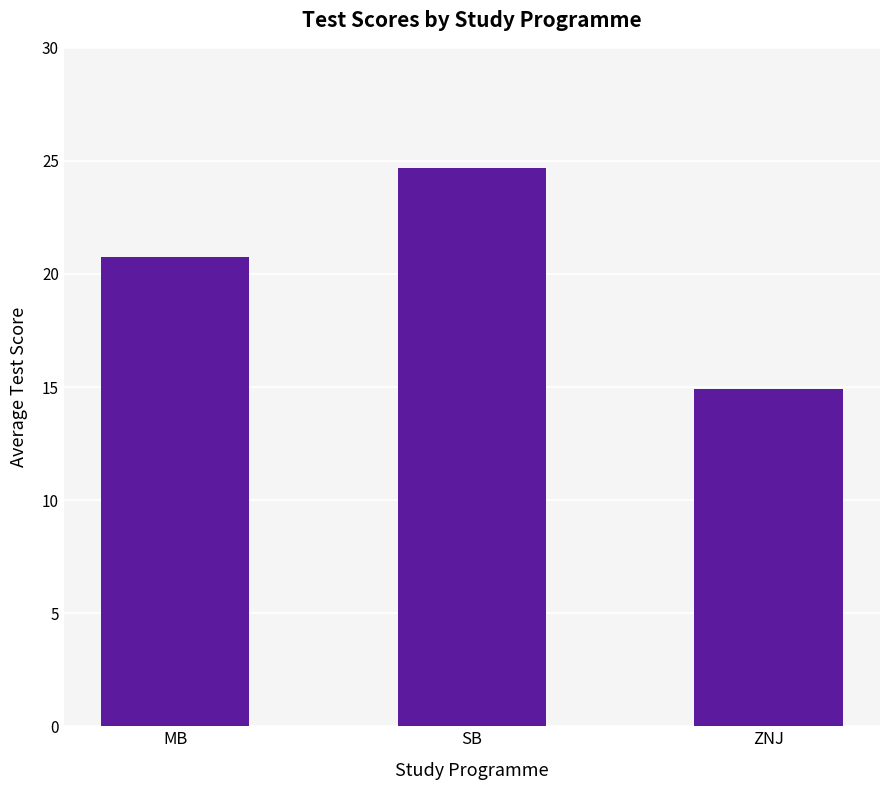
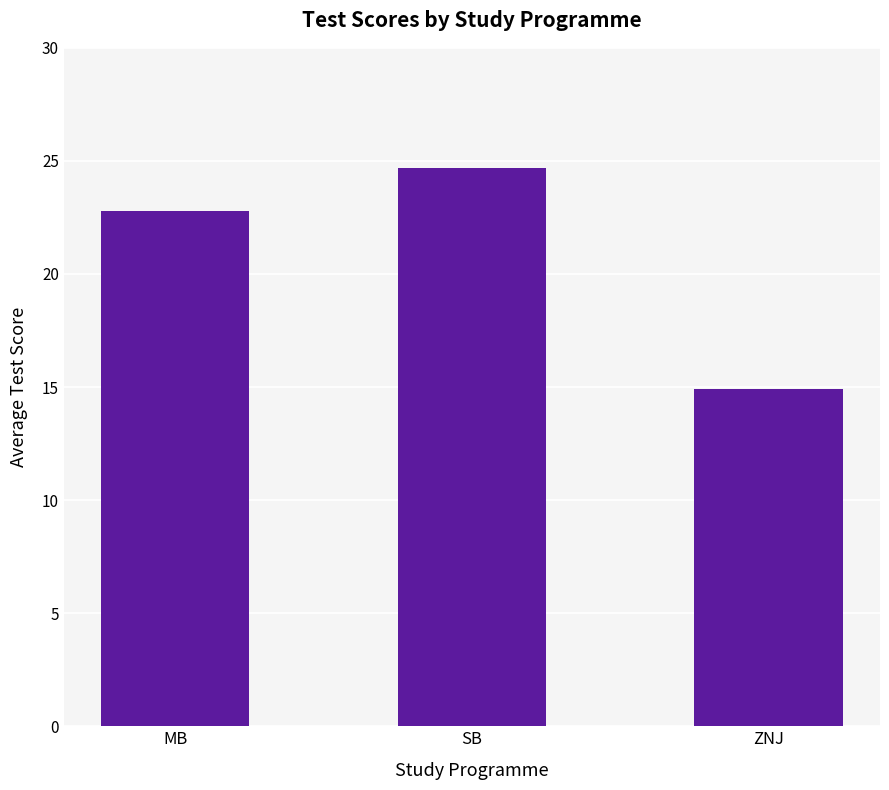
  {
-   "MB": 20.8,
+   "MB": 22.8,
    "SB": 24.7,
    "ZNJ": 14.9
  }
